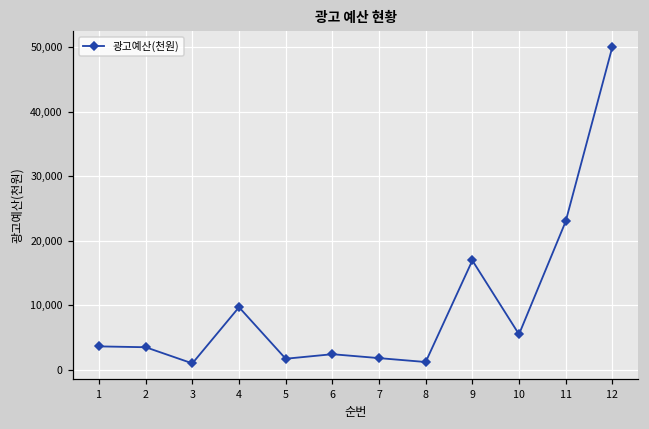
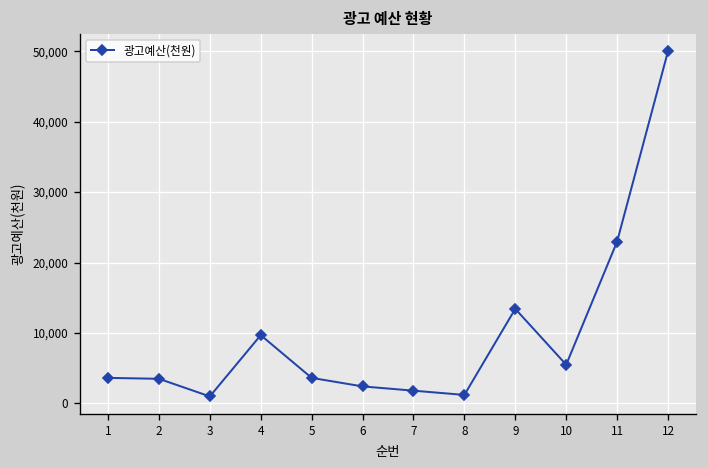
  {
    "1": "4,000",
    "2": "4,000",
    "3": "1,000",
    "4": "10,000",
-   "5": "2,000",
+   "5": "4,000",
    "6": "2,000",
    "7": "2,000",
    "8": "1,000",
-   "9": "17,000",
+   "9": "13,000",
    "10": "6,000",
    "11": "23,000",
    "12": "50,000"
  }
